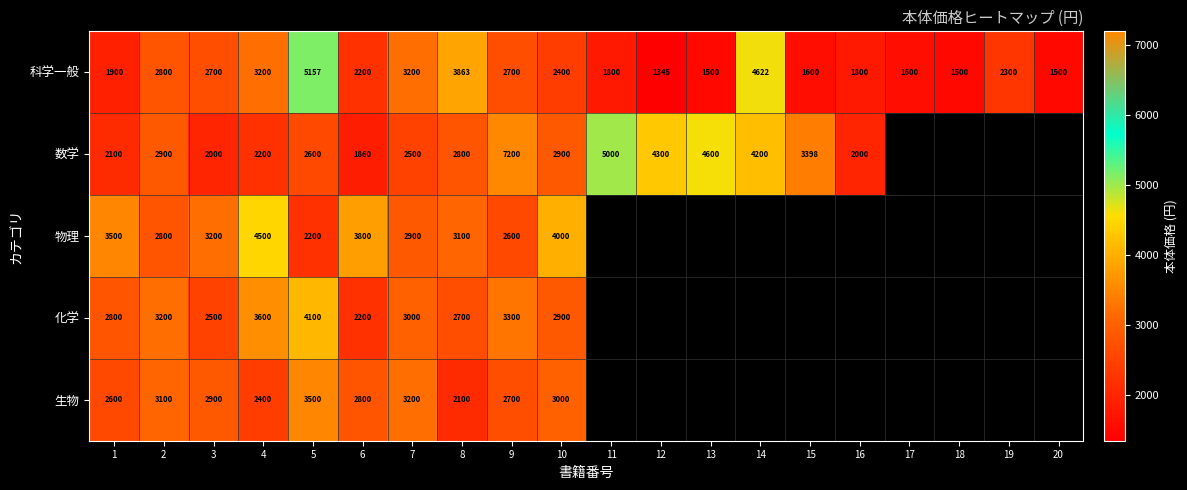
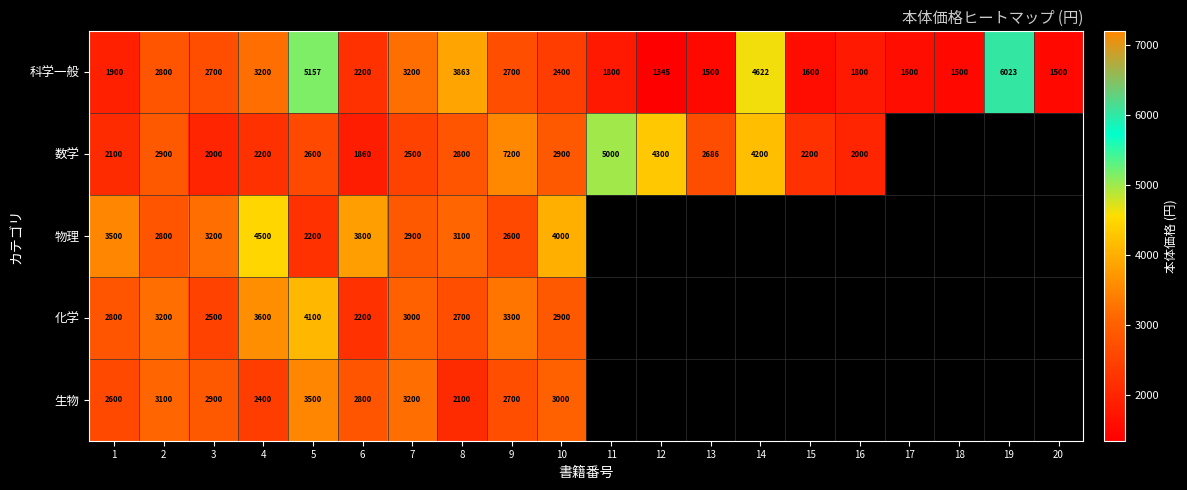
  {
    "科学一般": {
      "1": 1900,
      "2": 2800,
      "3": 2700,
      "4": 3200,
      "5": 5157,
      "6": 2200,
      "7": 3200,
      "8": 3863,
      "9": 2700,
      "10": 2400,
      "11": 1800,
      "12": 1345,
      "13": 1500,
      "14": 4622,
      "15": 1600,
      "16": 1800,
      "17": 1600,
      "18": 1500,
-     "19": 2300,
+     "19": 6023,
      "20": 1500
    },
    "数学": {
      "1": 2100,
      "2": 2900,
      "3": 2000,
      "4": 2200,
      "5": 2600,
      "6": 1860,
      "7": 2500,
      "8": 2800,
      "9": 7200,
      "10": 2900,
      "11": 5000,
      "12": 4300,
-     "13": 4600,
+     "13": 2686,
      "14": 4200,
-     "15": 3398,
+     "15": 2200,
      "16": 2000
    },
    "物理": {
      "1": 3500,
      "2": 2800,
      "3": 3200,
      "4": 4500,
      "5": 2200,
      "6": 3800,
      "7": 2900,
      "8": 3100,
      "9": 2600,
      "10": 4000
    },
    "化学": {
      "1": 2800,
      "2": 3200,
      "3": 2500,
      "4": 3600,
      "5": 4100,
      "6": 2200,
      "7": 3000,
      "8": 2700,
      "9": 3300,
      "10": 2900
    },
    "生物": {
      "1": 2600,
      "2": 3100,
      "3": 2900,
      "4": 2400,
      "5": 3500,
      "6": 2800,
      "7": 3200,
      "8": 2100,
      "9": 2700,
      "10": 3000
    }
  }
